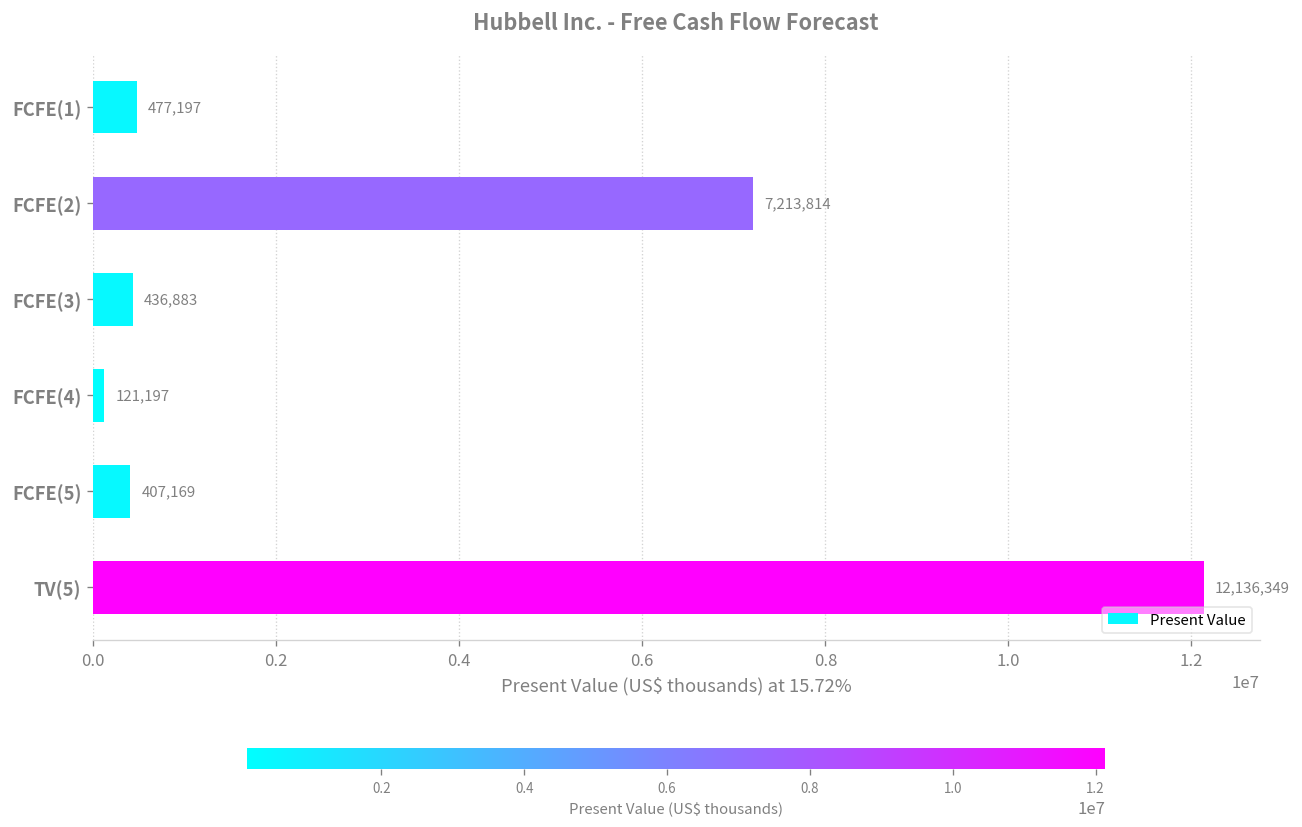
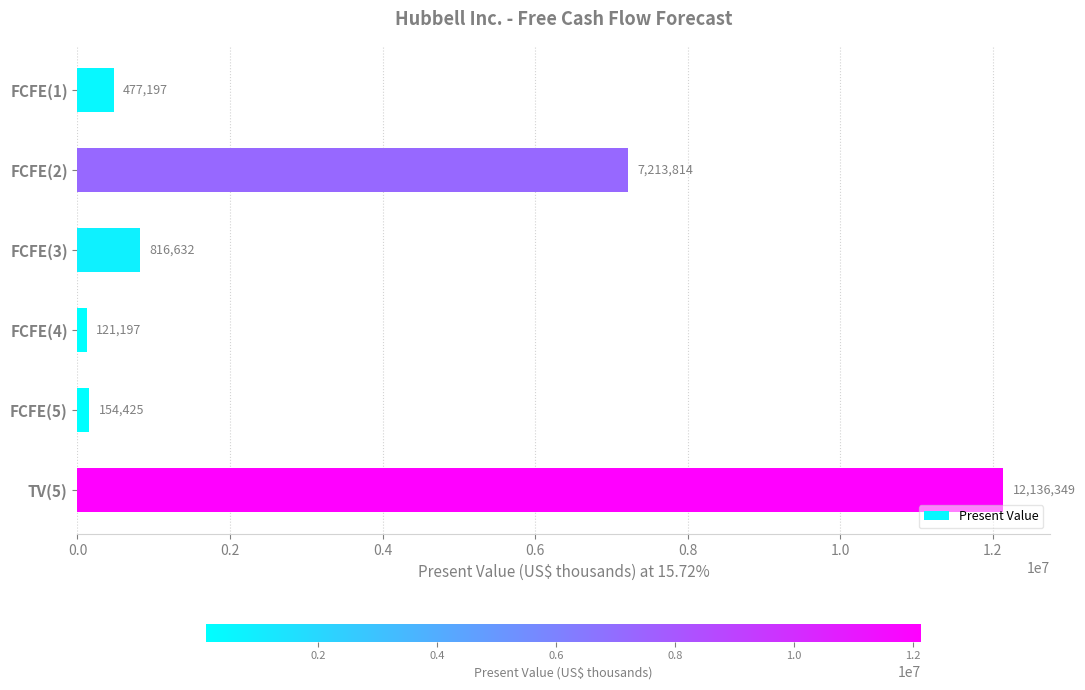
  {
    "FCFE(1)": "477,197",
    "FCFE(2)": "7,213,814",
-   "FCFE(3)": "436,883",
+   "FCFE(3)": "816,632",
    "FCFE(4)": "121,197",
-   "FCFE(5)": "407,169",
+   "FCFE(5)": "154,425",
    "TV(5)": "12,136,349"
  }
